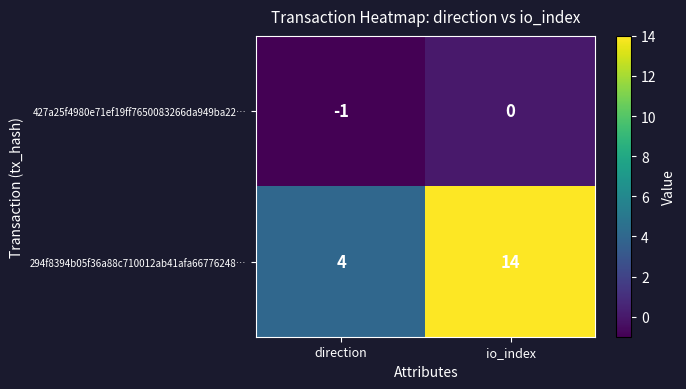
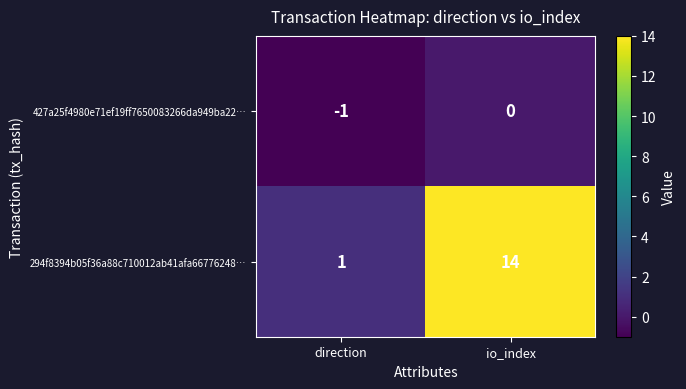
  {
    "427a25f4980e71ef19ff7650083266da949ba22…": {
      "direction": -1,
      "io_index": 0
    },
    "294f8394b05f36a88c710012ab41afa66776248…": {
-     "direction": 4,
+     "direction": 1,
      "io_index": 14
    }
  }
